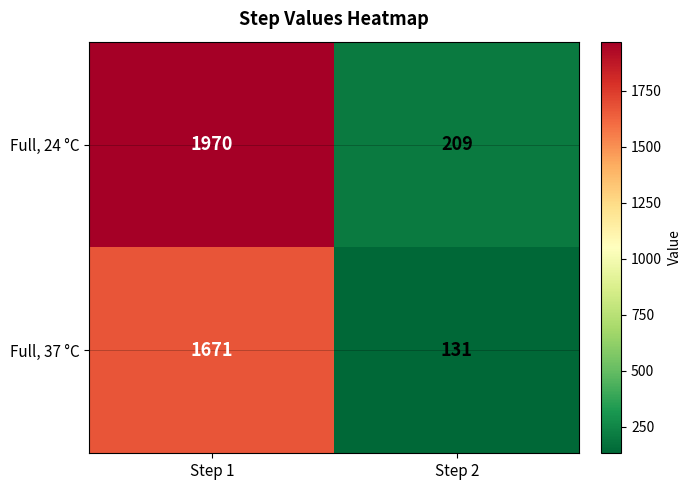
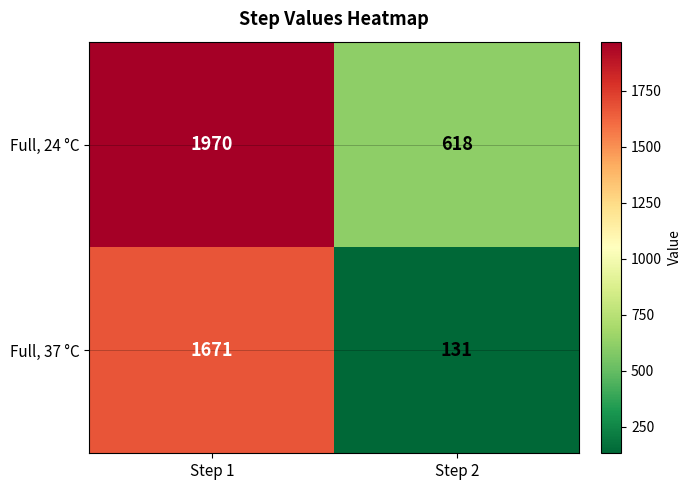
  {
    "Full, 24 °C": {
      "Step 1": 1970,
-     "Step 2": 209
+     "Step 2": 618
    },
    "Full, 37 °C": {
      "Step 1": 1671,
      "Step 2": 131
    }
  }
